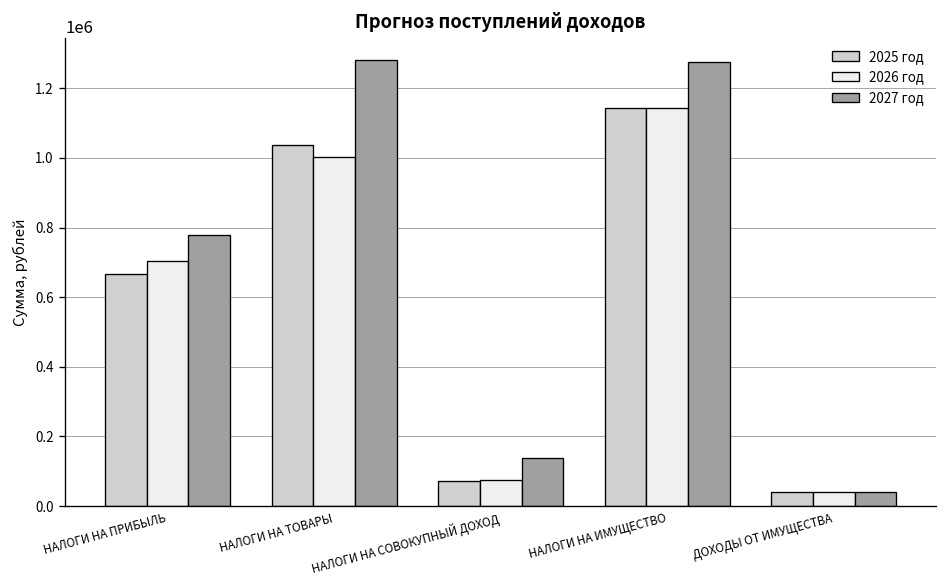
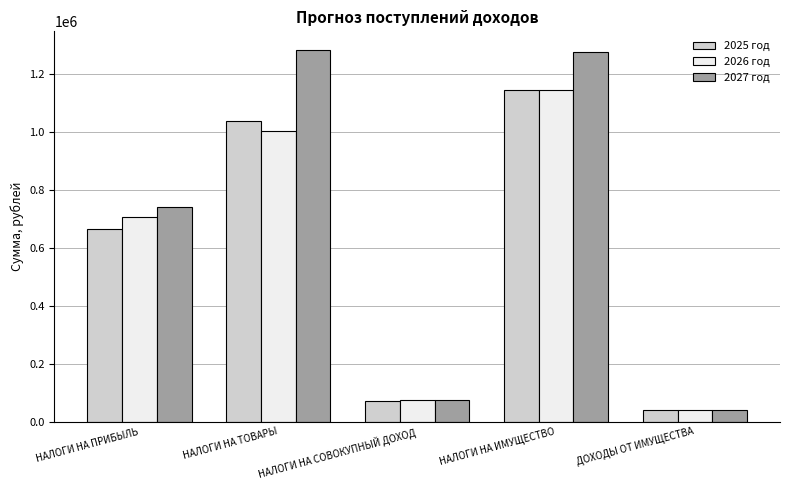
  {
    "2027 год": {
-     "НАЛОГИ НА ПРИБЫЛЬ": 780000,
+     "НАЛОГИ НА ПРИБЫЛЬ": 740000,
      "НАЛОГИ НА ТОВАРЫ": 1280000,
-     "НАЛОГИ НА СОВОКУПНЫЙ ДОХОД": 140000,
+     "НАЛОГИ НА СОВОКУПНЫЙ ДОХОД": 80000,
      "НАЛОГИ НА ИМУЩЕСТВО": 1270000,
      "ДОХОДЫ ОТ ИМУЩЕСТВА": 40000
    }
  }
